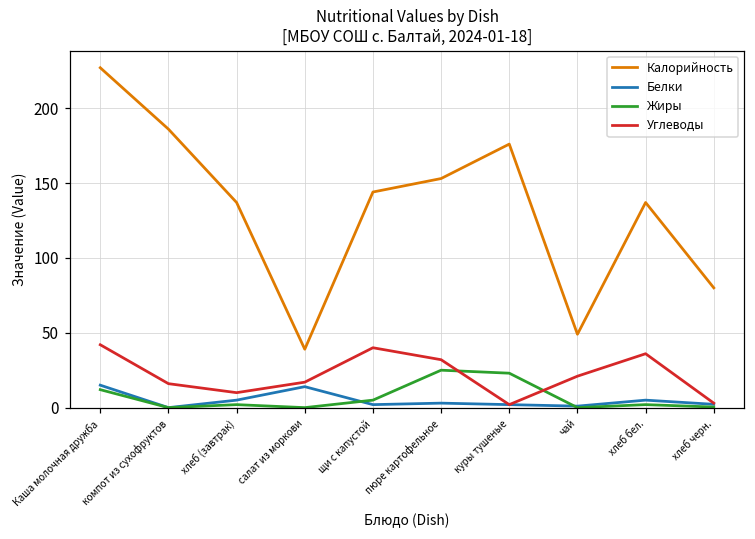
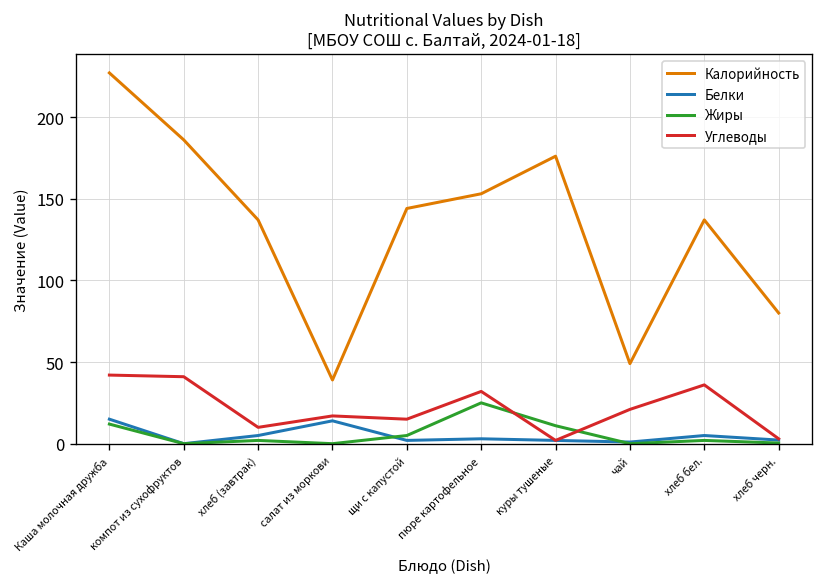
  {
    "Калорийность": {
      "Каша молочная дружба": 227,
      "компот из сухофруктов": 186,
      "хлеб (завтрак)": 137,
      "салат из моркови": 39,
      "щи с капустой": 144,
      "пюре картофельное": 153,
      "куры тушеные": 176,
      "чай": 49,
      "хлеб бел.": 137,
      "хлеб черн.": 80
    },
    "Белки": {
      "Каша молочная дружба": 15,
      "хлеб (завтрак)": 5,
      "салат из моркови": 14,
      "щи с капустой": 2,
      "пюре картофельное": 3,
      "хлеб бел.": 5
    },
    "Жиры": {
      "Каша молочная дружба": 12,
      "хлеб (завтрак)": 2,
      "салат из моркови": 0,
      "щи с капустой": 5,
      "пюре картофельное": 25,
-     "куры тушеные": 23,
+     "куры тушеные": 11,
      "хлеб бел.": 2
    },
    "Углеводы": {
      "Каша молочная дружба": 42,
-     "компот из сухофруктов": 16,
+     "компот из сухофруктов": 41,
      "хлеб (завтрак)": 10,
      "салат из моркови": 17,
-     "щи с капустой": 40,
+     "щи с капустой": 15,
      "пюре картофельное": 32,
      "чай": 21,
      "хлеб бел.": 36
    }
  }
